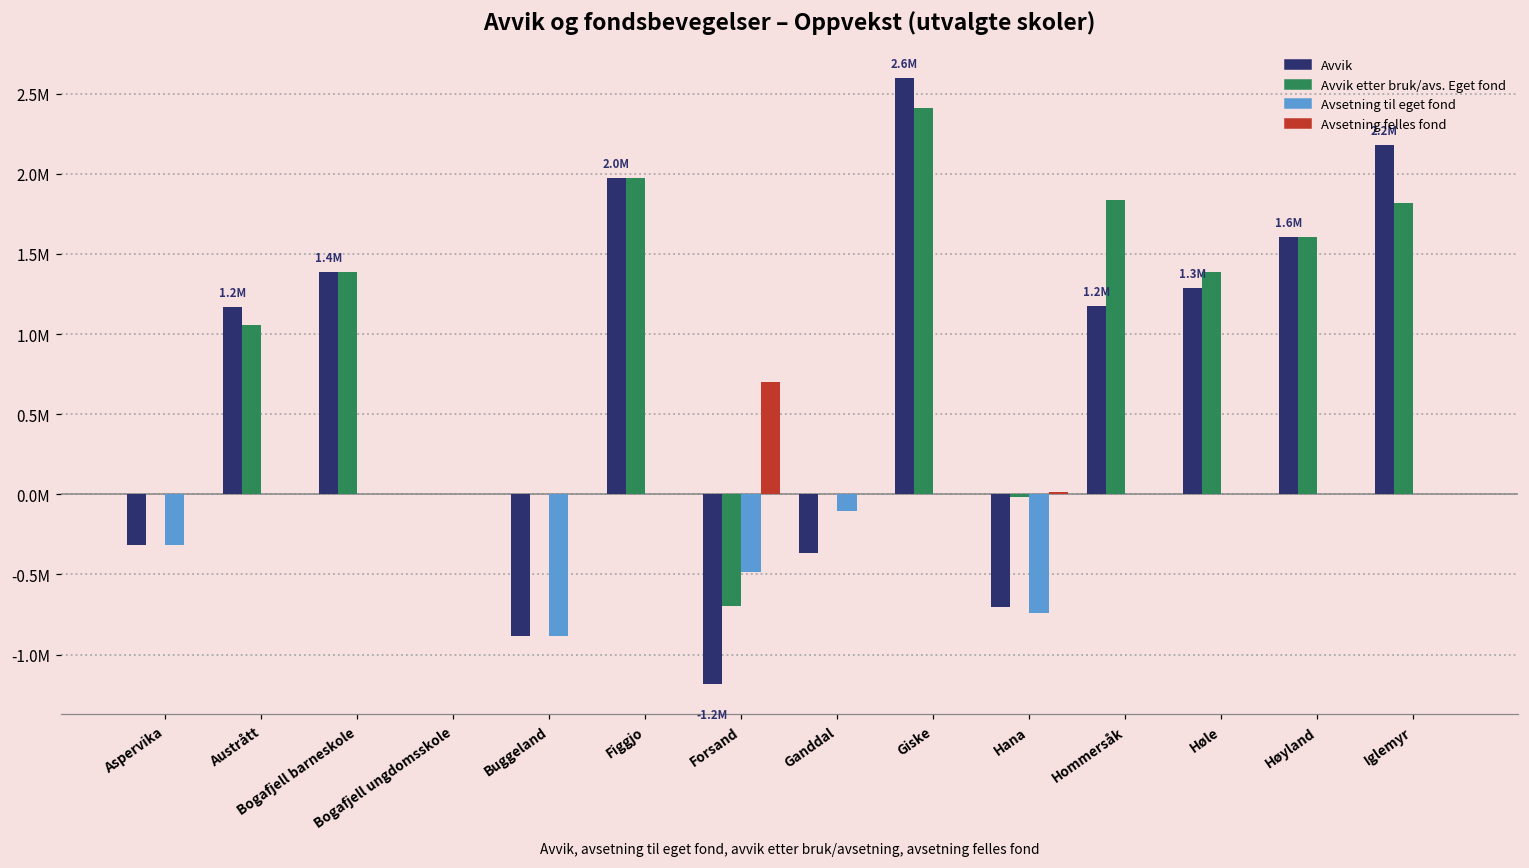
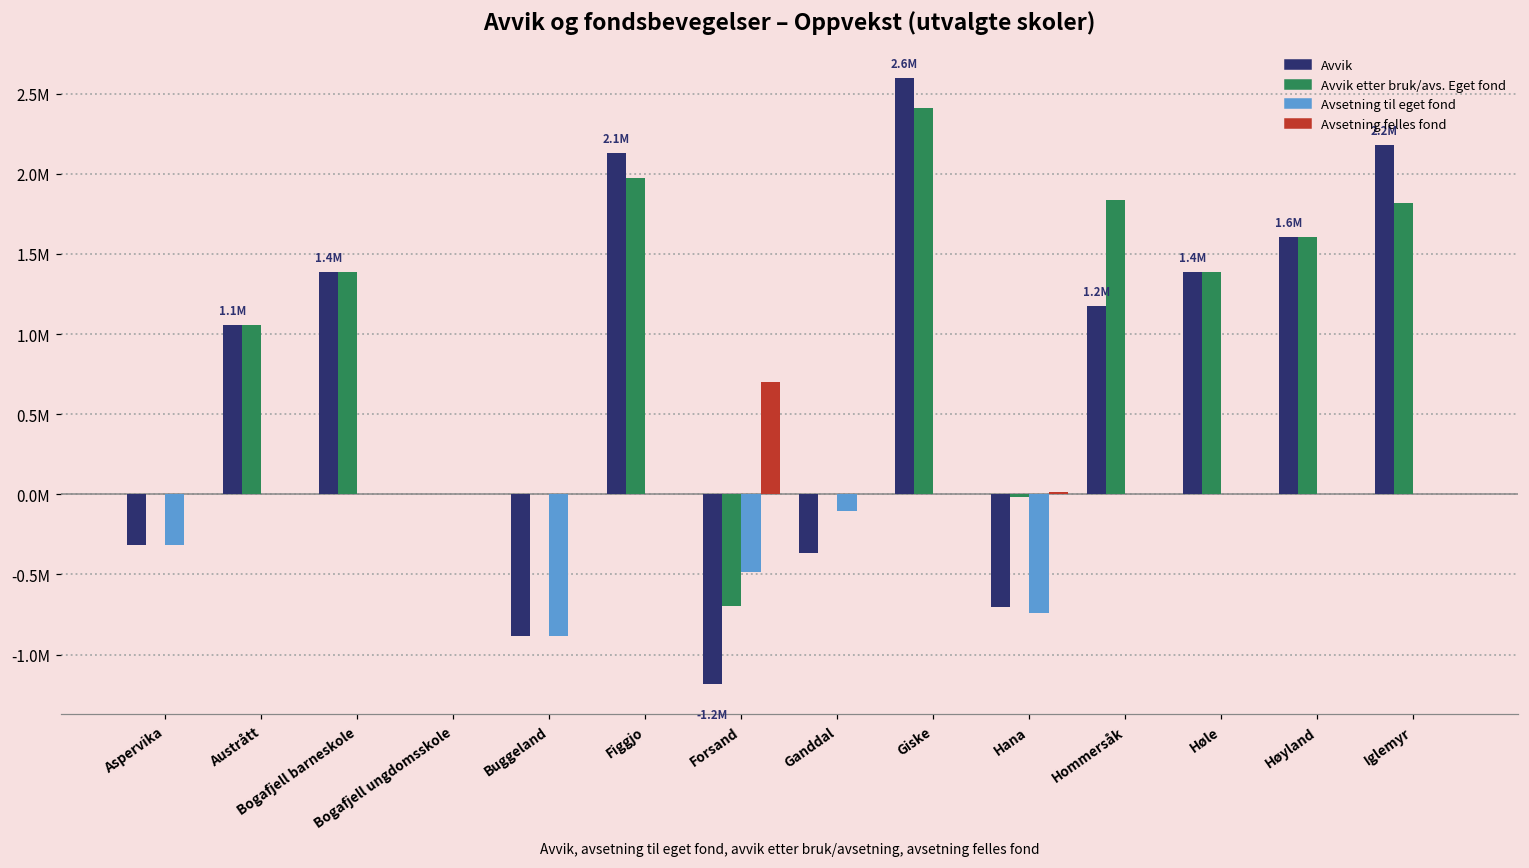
  {
    "Avvik": {
-     "Austrått": "1.2M",
+     "Austrått": "1.1M",
      "Bogafjell barneskole": "1.4M",
-     "Figgjo": "2.0M",
+     "Figgjo": "2.1M",
      "Forsand": "-1.2M",
      "Giske": "2.6M",
      "Hommersåk": "1.2M",
-     "Høle": "1.3M",
+     "Høle": "1.4M",
      "Høyland": "1.6M",
      "Iglemyr": "2.2M"
    },
    "Avvik etter bruk/avs. Eget fond": {
      "Aspervika": "0",
      "Austrått": "1060000",
      "Bogafjell ungdomsskole": "0",
      "Buggeland": "0",
      "Forsand": "-700000",
      "Ganddal": "0",
      "Giske": "2410000",
      "Hommersåk": "1840000",
      "Iglemyr": "1820000"
    },
    "Avsetning til eget fond": {
      "Aspervika": "-320000",
      "Austrått": "0",
      "Bogafjell barneskole": "0",
      "Buggeland": "-890000",
      "Figgjo": "0",
      "Forsand": "-490000",
      "Ganddal": "-110000",
      "Giske": "0",
      "Hana": "-740000",
      "Hommersåk": "0",
      "Høle": "0",
      "Høyland": "0",
      "Iglemyr": "0"
    },
    "Avsetning felles fond": {
      "Aspervika": "0",
      "Austrått": "0",
      "Bogafjell barneskole": "0",
      "Bogafjell ungdomsskole": "0",
      "Buggeland": "0",
      "Figgjo": "0",
      "Forsand": "700000",
      "Ganddal": "0",
      "Giske": "0",
      "Hommersåk": "0",
      "Høle": "0",
      "Høyland": "0",
      "Iglemyr": "0"
    }
  }
